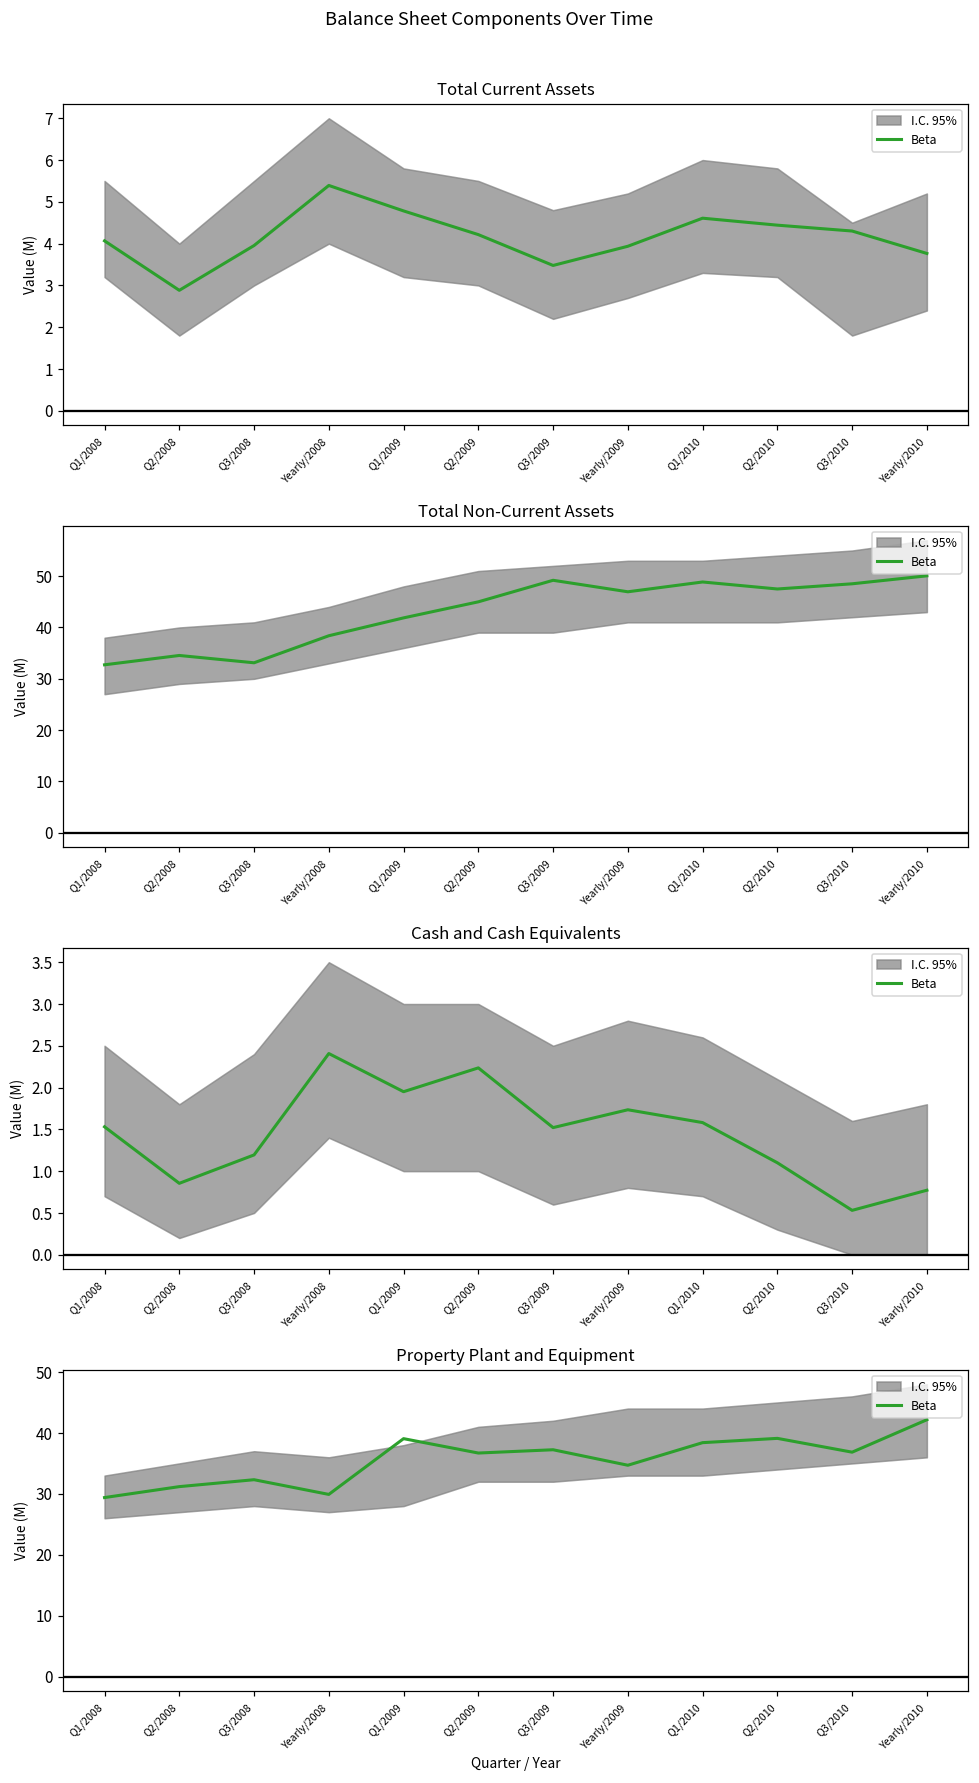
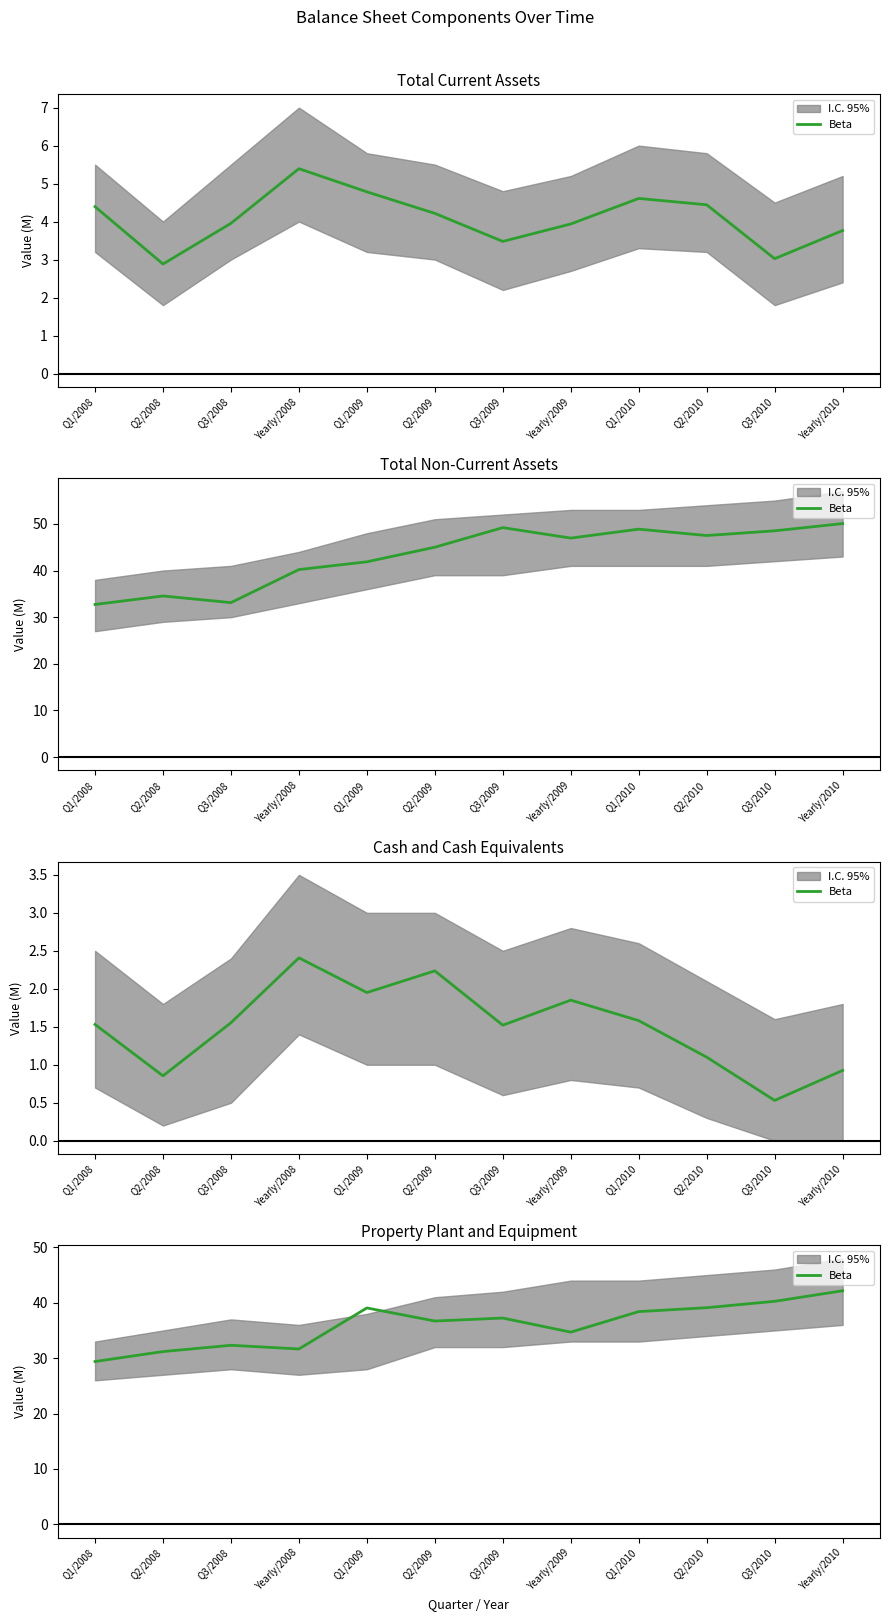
  {
    "Total Current Assets": {
      "Beta": {
-       "Q1/2008": 4.1,
+       "Q1/2008": 4.4,
        "Q2/2008": 2.9,
        "Q3/2008": 4.0,
        "Yearly/2008": 5.4,
        "Q1/2009": 4.8,
        "Q2/2009": 4.2,
        "Q3/2009": 3.5,
        "Yearly/2009": 3.9,
        "Q1/2010": 4.6,
        "Q2/2010": 4.4,
-       "Q3/2010": 4.3,
+       "Q3/2010": 3.0,
        "Yearly/2010": 3.8
      }
    },
    "Total Non-Current Assets": {
      "Beta": {
        "Q1/2008": 33,
        "Q2/2008": 35,
        "Q3/2008": 33,
-       "Yearly/2008": 38,
+       "Yearly/2008": 40,
        "Q1/2009": 42,
        "Q2/2009": 45,
        "Q3/2009": 49,
        "Yearly/2009": 47,
        "Q1/2010": 49,
        "Q2/2010": 48,
        "Q3/2010": 49,
        "Yearly/2010": 50
      }
    },
    "Cash and Cash Equivalents": {
      "Beta": {
        "Q1/2008": 1.5,
        "Q2/2008": 0.9,
-       "Q3/2008": 1.2,
+       "Q3/2008": 1.6,
        "Yearly/2008": 2.4,
        "Q1/2009": 2.0,
        "Q2/2009": 2.2,
        "Q3/2009": 1.5,
-       "Yearly/2009": 1.7,
+       "Yearly/2009": 1.9,
        "Q1/2010": 1.6,
        "Q2/2010": 1.1,
        "Q3/2010": 0.5,
-       "Yearly/2010": 0.8
+       "Yearly/2010": 0.9
      },
      "I.C. 95%": {
        "Q3/2010": 1.6,
        "Yearly/2010": 1.8
      }
    },
    "Property Plant and Equipment": {
      "Beta": {
        "Q1/2008": 29,
        "Q2/2008": 31,
        "Q3/2008": 32,
-       "Yearly/2008": 30,
+       "Yearly/2008": 32,
        "Q1/2009": 39,
        "Q2/2009": 37,
        "Q3/2009": 37,
        "Yearly/2009": 35,
        "Q1/2010": 38,
        "Q2/2010": 39,
-       "Q3/2010": 37,
+       "Q3/2010": 40,
        "Yearly/2010": 42
      }
    }
  }
